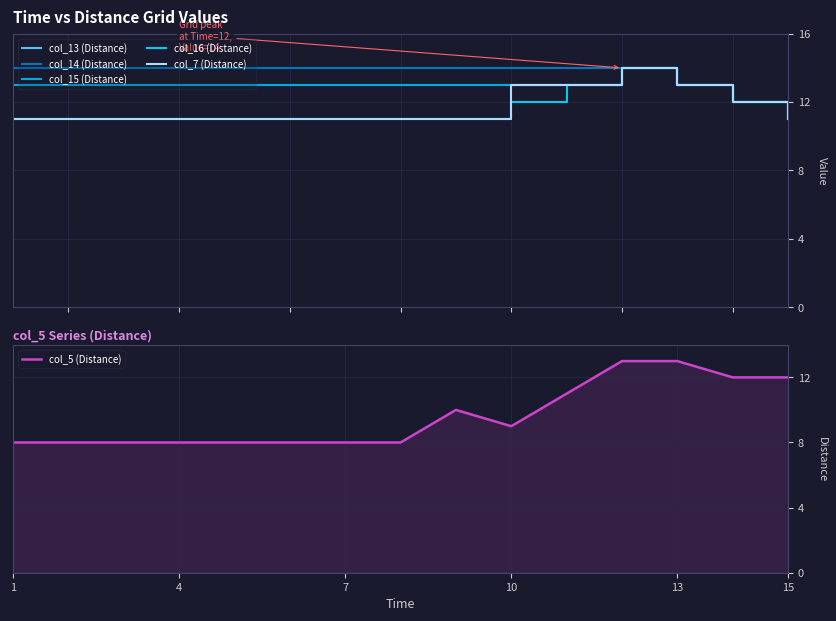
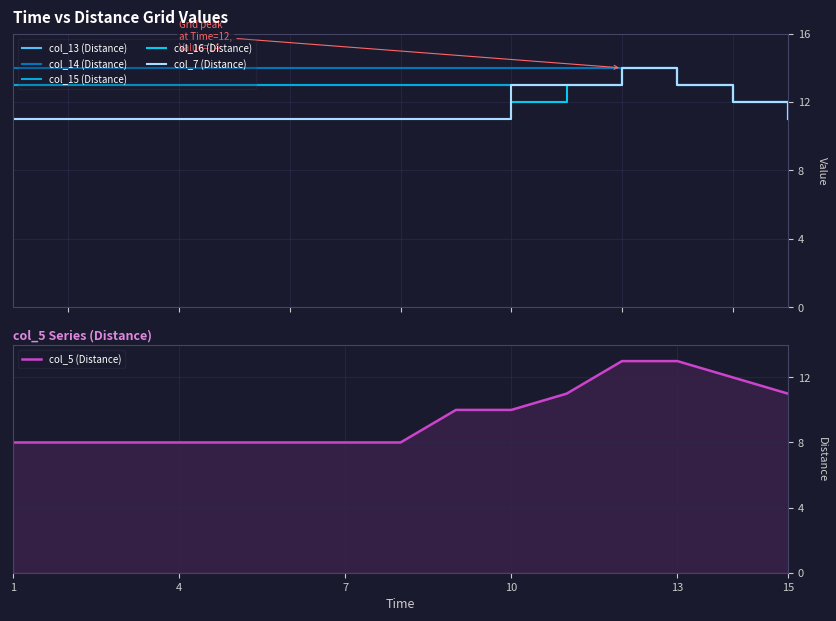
  {
    "col_5 Series (Distance)": {
      "1": 8,
      "4": 8,
      "7": 8,
-     "10": 9,
+     "10": 10,
      "13": 13,
-     "15": 12
+     "15": 11
    }
  }
